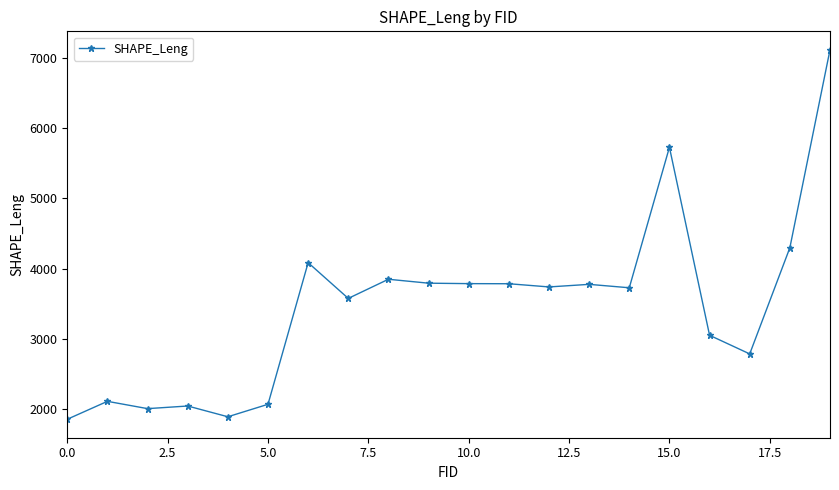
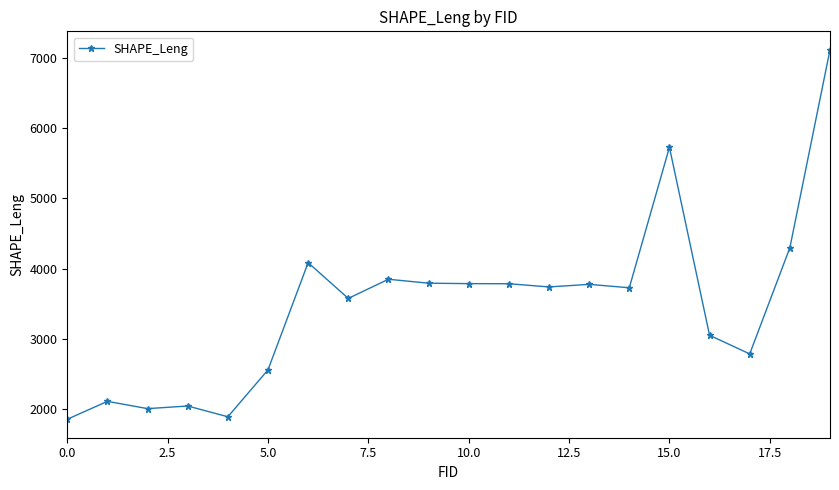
  {
    "0.0": 1900,
-   "5.0": 2100,
+   "5.0": 2600,
    "10.0": 3800,
    "15.0": 5700
  }
